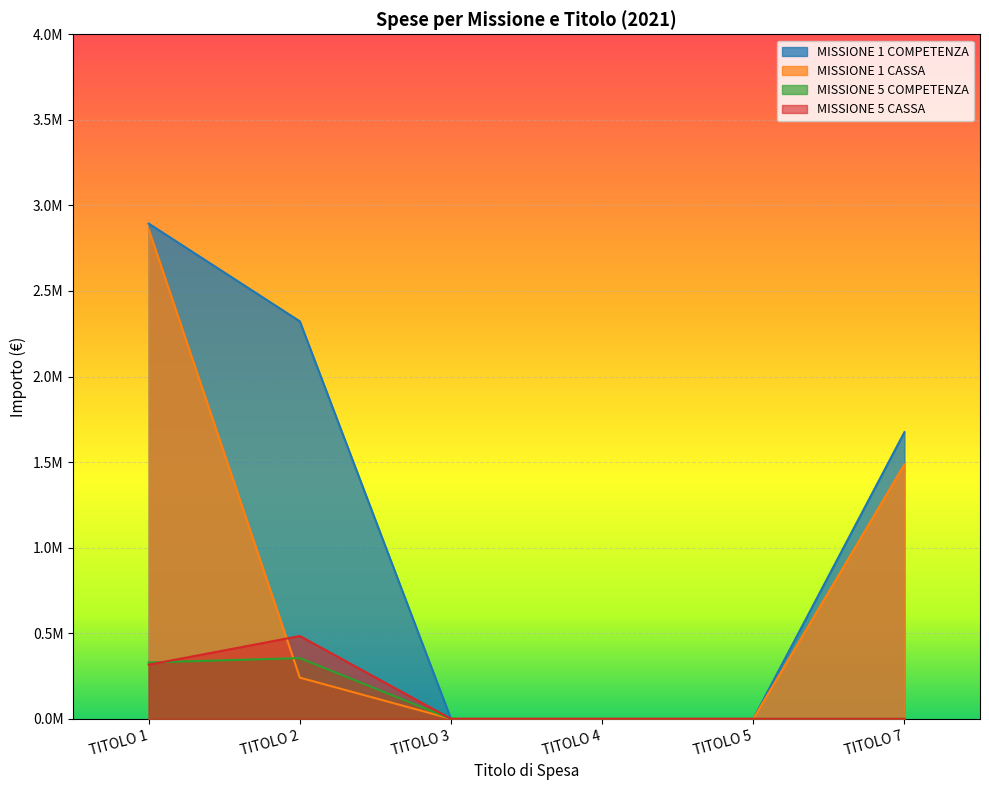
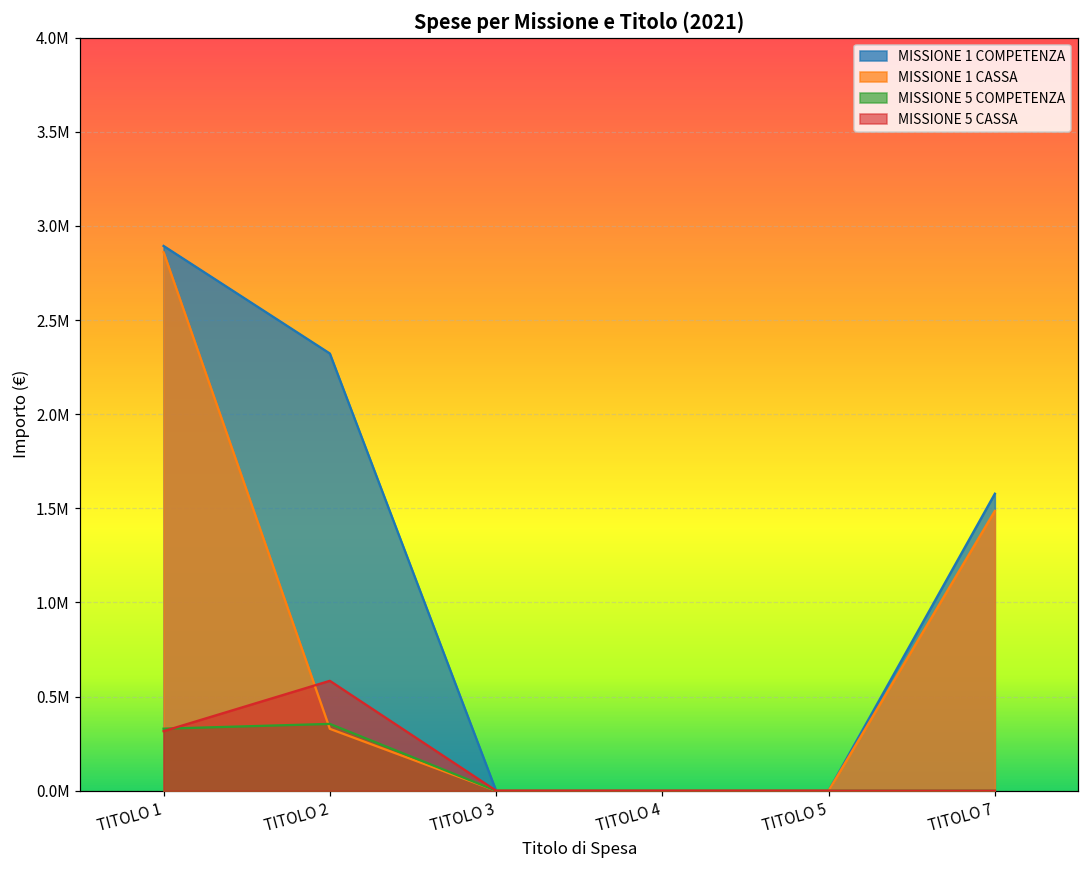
  {
    "MISSIONE 1 COMPETENZA": {
      "TITOLO 1": 2890000,
      "TITOLO 2": 2320000,
-     "TITOLO 7": 1680000
+     "TITOLO 7": 1580000
    },
    "MISSIONE 1 CASSA": {
      "TITOLO 1": 2860000,
-     "TITOLO 2": 240000,
+     "TITOLO 2": 330000,
      "TITOLO 7": 1490000
    },
    "MISSIONE 5 COMPETENZA": {
      "TITOLO 2": 350000
    },
    "MISSIONE 5 CASSA": {
-     "TITOLO 2": 480000
+     "TITOLO 2": 580000
    }
  }
